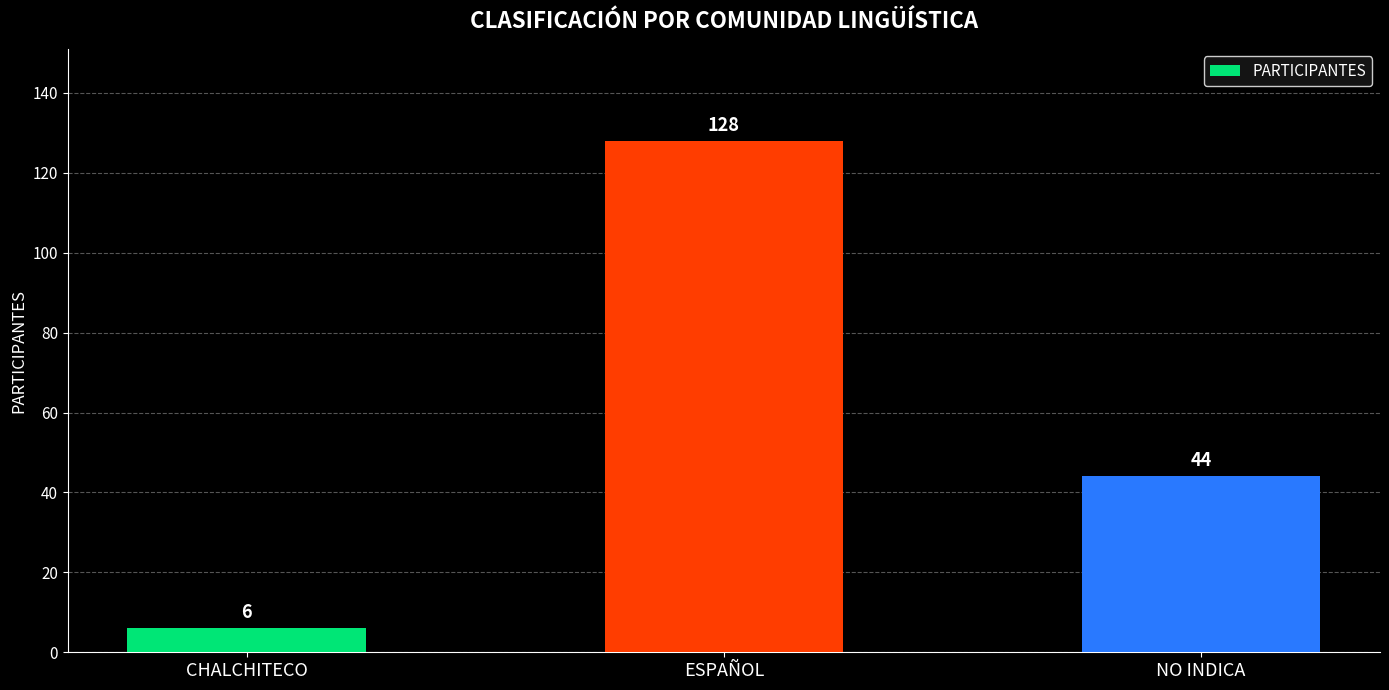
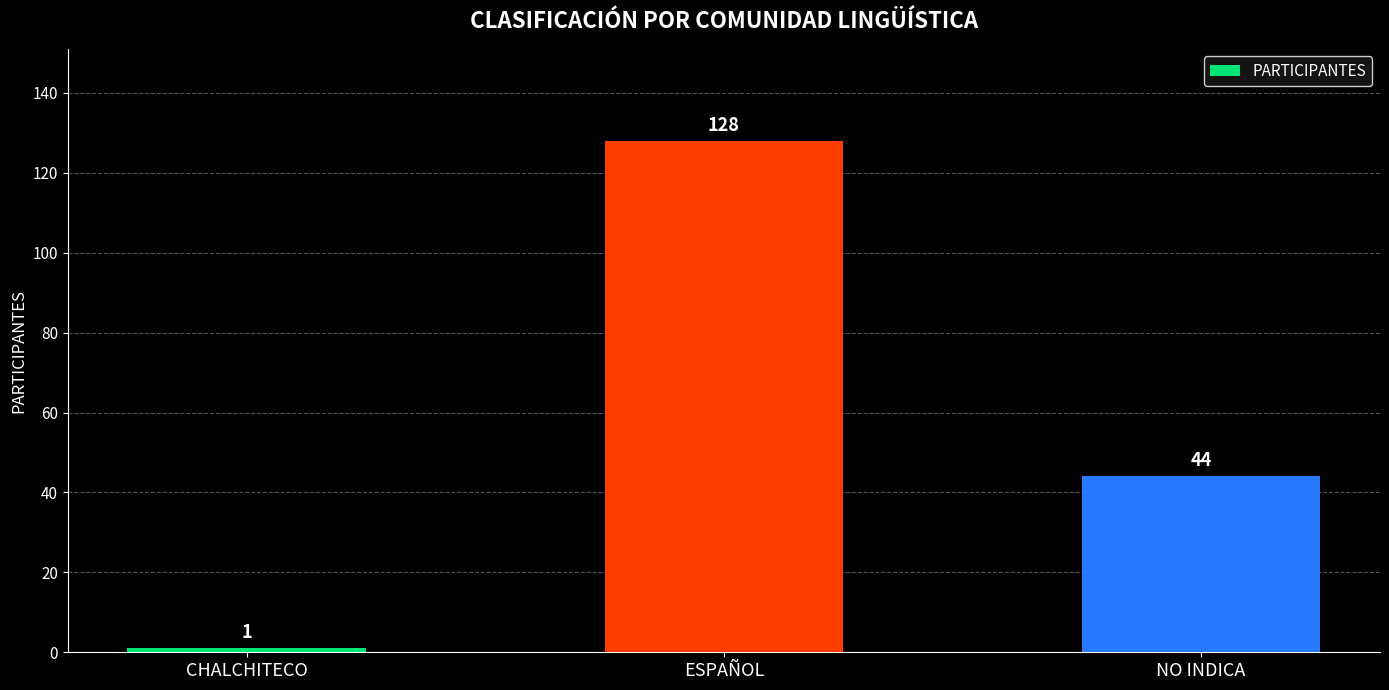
  {
-   "CHALCHITECO": 6,
+   "CHALCHITECO": 1,
    "ESPAÑOL": 128,
    "NO INDICA": 44
  }
